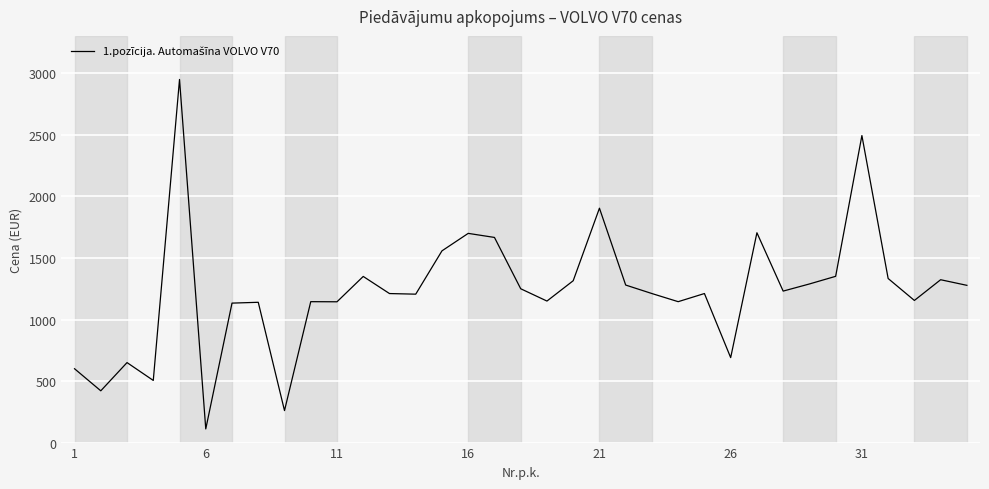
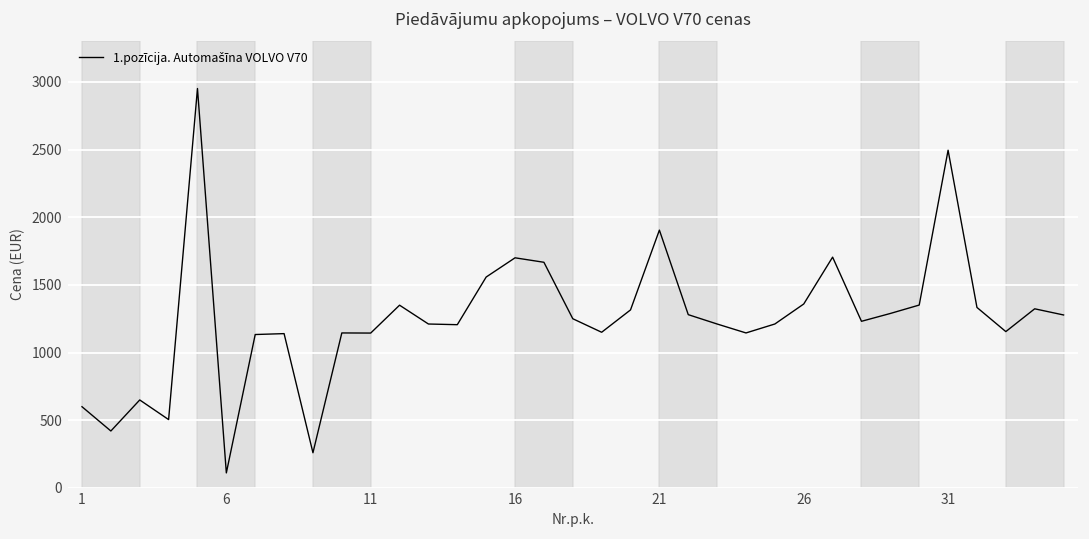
  {
    "1": 600,
    "6": 110,
    "11": 1140,
    "16": 1700,
    "21": 1900,
-   "26": 690,
+   "26": 1360,
    "31": 2490
  }
